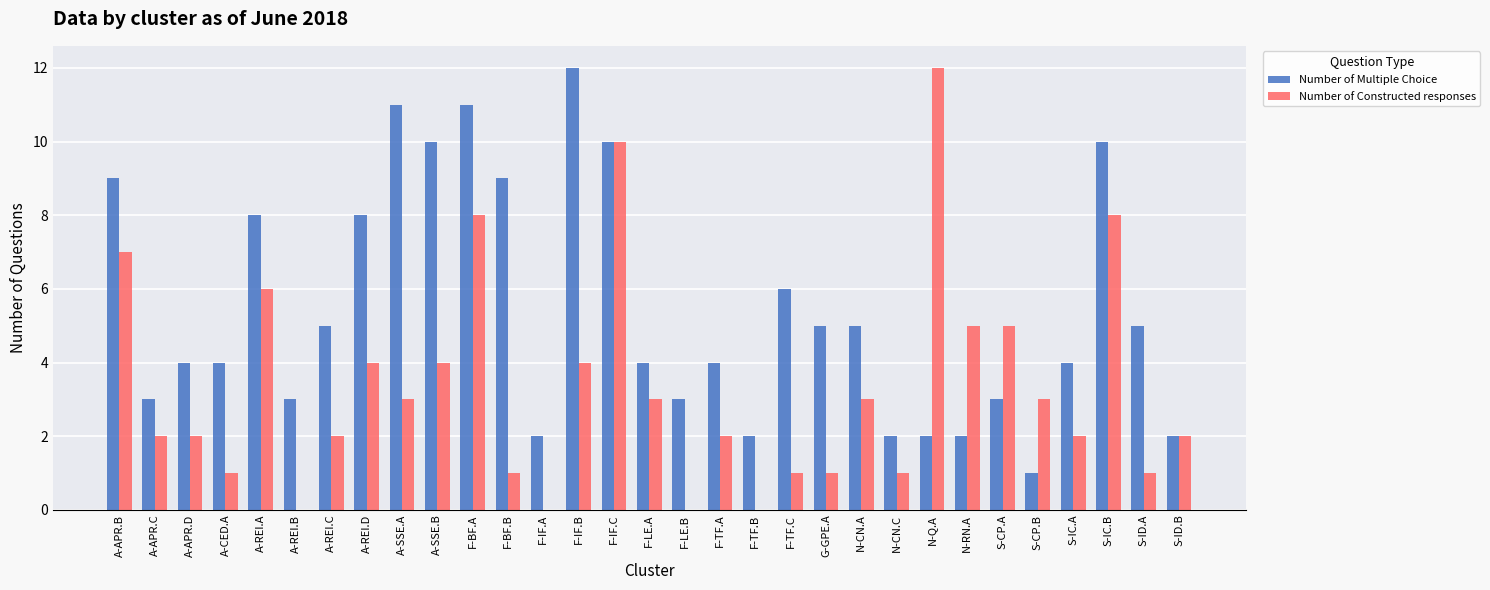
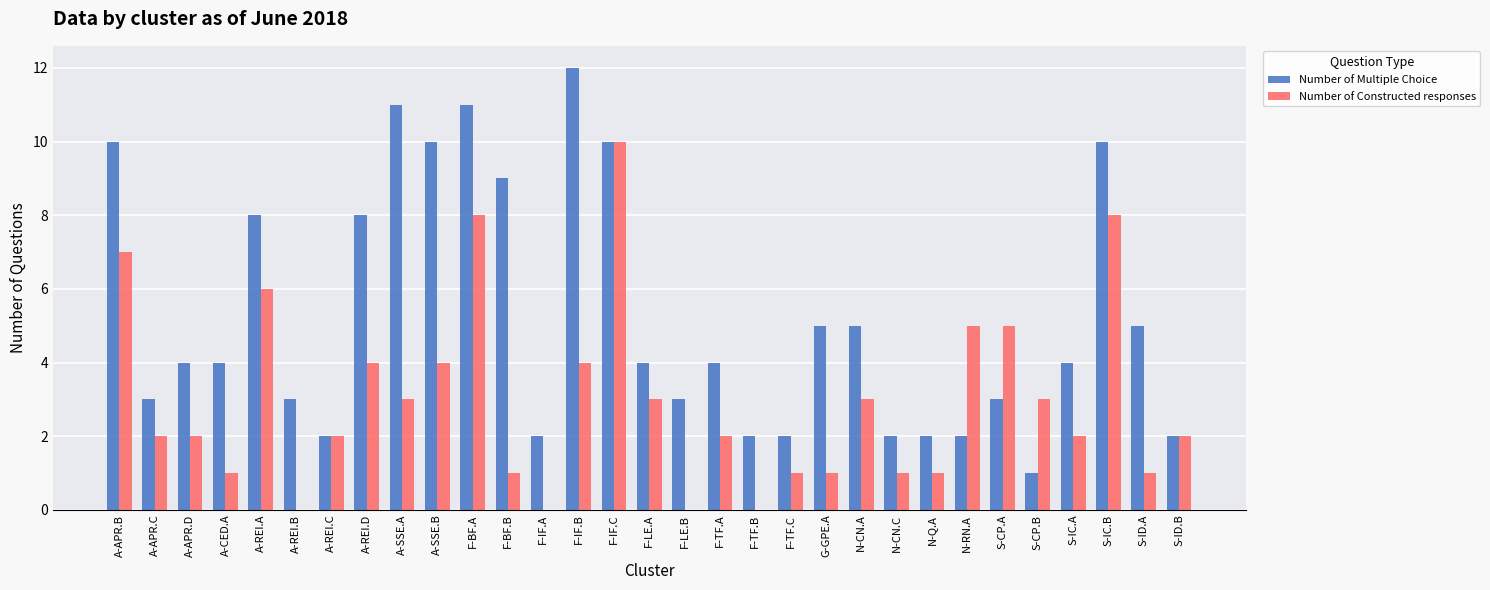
  {
    "Number of Multiple Choice": {
-     "A-APR.B": 9,
+     "A-APR.B": 10,
      "A-APR.C": 3,
      "A-APR.D": 4,
      "A-CED.A": 4,
      "A-REI.A": 8,
      "A-REI.B": 3,
-     "A-REI.C": 5,
+     "A-REI.C": 2,
      "A-REI.D": 8,
      "A-SSE.A": 11,
      "A-SSE.B": 10,
      "F-BF.A": 11,
      "F-BF.B": 9,
      "F-IF.A": 2,
      "F-IF.B": 12,
      "F-IF.C": 10,
      "F-LE.A": 4,
      "F-LE.B": 3,
      "F-TF.A": 4,
      "F-TF.B": 2,
-     "F-TF.C": 6,
+     "F-TF.C": 2,
      "G-GPE.A": 5,
      "N-CN.A": 5,
      "N-CN.C": 2,
      "N-Q.A": 2,
      "N-RN.A": 2,
      "S-CP.A": 3,
      "S-CP.B": 1,
      "S-IC.A": 4,
      "S-IC.B": 10,
      "S-ID.A": 5,
      "S-ID.B": 2
    },
    "Number of Constructed responses": {
      "A-APR.B": 7,
      "A-APR.C": 2,
      "A-APR.D": 2,
      "A-CED.A": 1,
      "A-REI.A": 6,
      "A-REI.B": 0,
      "A-REI.C": 2,
      "A-REI.D": 4,
      "A-SSE.A": 3,
      "A-SSE.B": 4,
      "F-BF.A": 8,
      "F-BF.B": 1,
      "F-IF.A": 0,
      "F-IF.B": 4,
      "F-IF.C": 10,
      "F-LE.A": 3,
      "F-LE.B": 0,
      "F-TF.A": 2,
      "F-TF.B": 0,
      "F-TF.C": 1,
      "G-GPE.A": 1,
      "N-CN.A": 3,
      "N-CN.C": 1,
-     "N-Q.A": 12,
+     "N-Q.A": 1,
      "N-RN.A": 5,
      "S-CP.A": 5,
      "S-CP.B": 3,
      "S-IC.A": 2,
      "S-IC.B": 8,
      "S-ID.A": 1,
      "S-ID.B": 2
    }
  }
